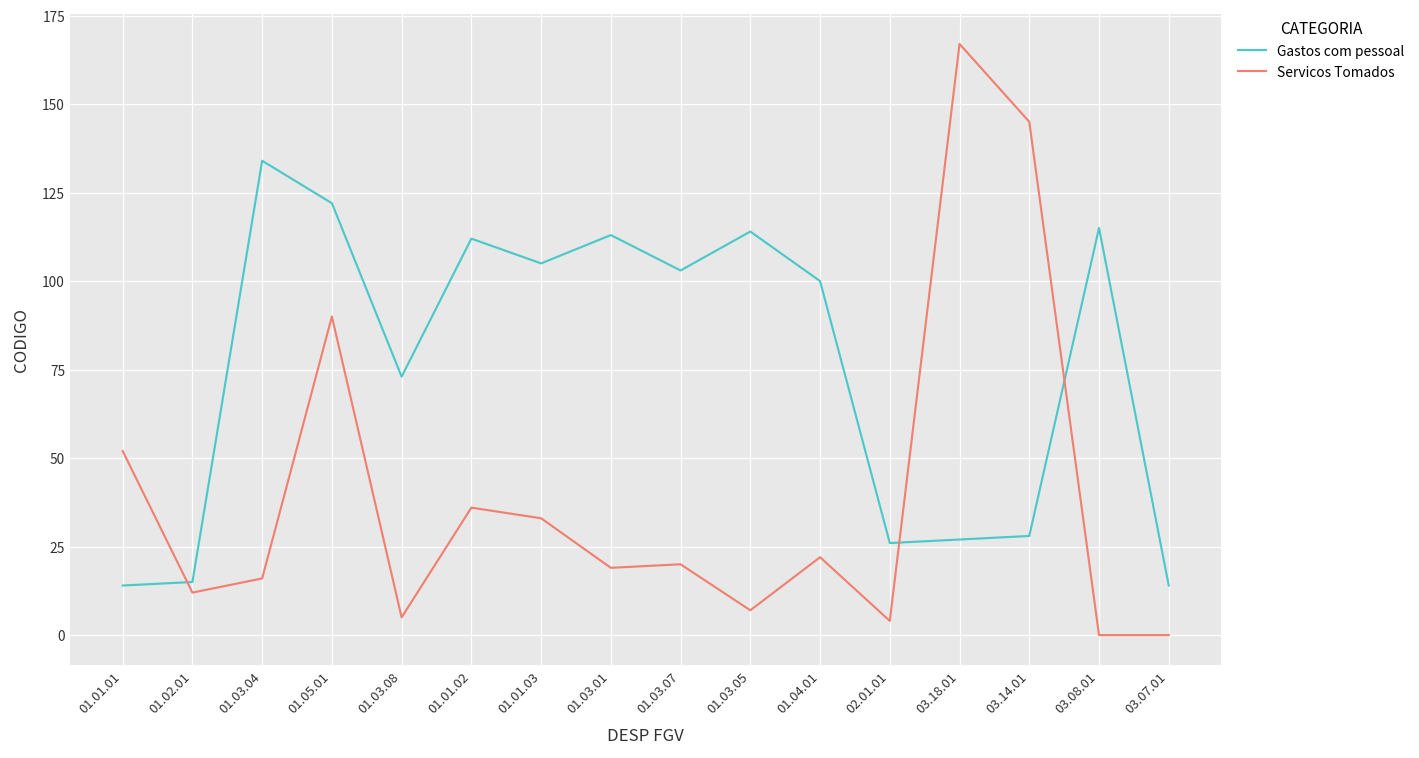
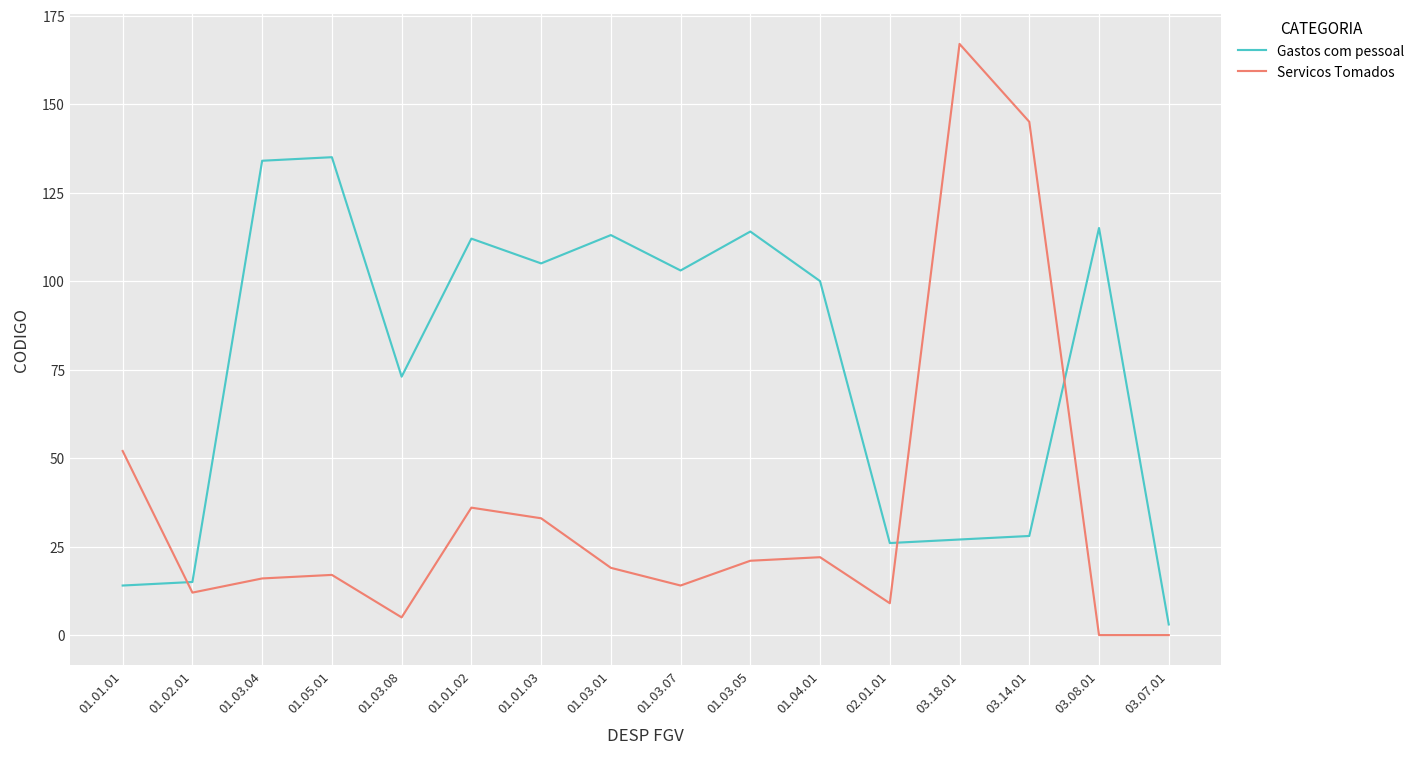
  {
    "Gastos com pessoal": {
      "01.01.01": 14,
      "01.02.01": 15,
      "01.03.04": 134,
-     "01.05.01": 122,
+     "01.05.01": 135,
      "01.03.08": 73,
      "01.01.02": 112,
      "01.01.03": 105,
      "01.03.01": 113,
      "01.03.07": 103,
      "01.03.05": 114,
      "01.04.01": 100,
      "02.01.01": 26,
      "03.18.01": 27,
      "03.14.01": 28,
      "03.08.01": 115,
-     "03.07.01": 14
+     "03.07.01": 3
    },
    "Servicos Tomados": {
      "01.01.01": 52,
      "01.02.01": 12,
      "01.03.04": 16,
-     "01.05.01": 90,
+     "01.05.01": 17,
      "01.03.08": 5,
      "01.01.02": 36,
      "01.01.03": 33,
      "01.03.01": 19,
-     "01.03.07": 20,
-     "01.03.05": 7,
+     "01.03.07": 14,
+     "01.03.05": 21,
      "01.04.01": 22,
-     "02.01.01": 4,
+     "02.01.01": 9,
      "03.18.01": 167,
      "03.14.01": 145,
      "03.08.01": 0,
      "03.07.01": 0
    }
  }
